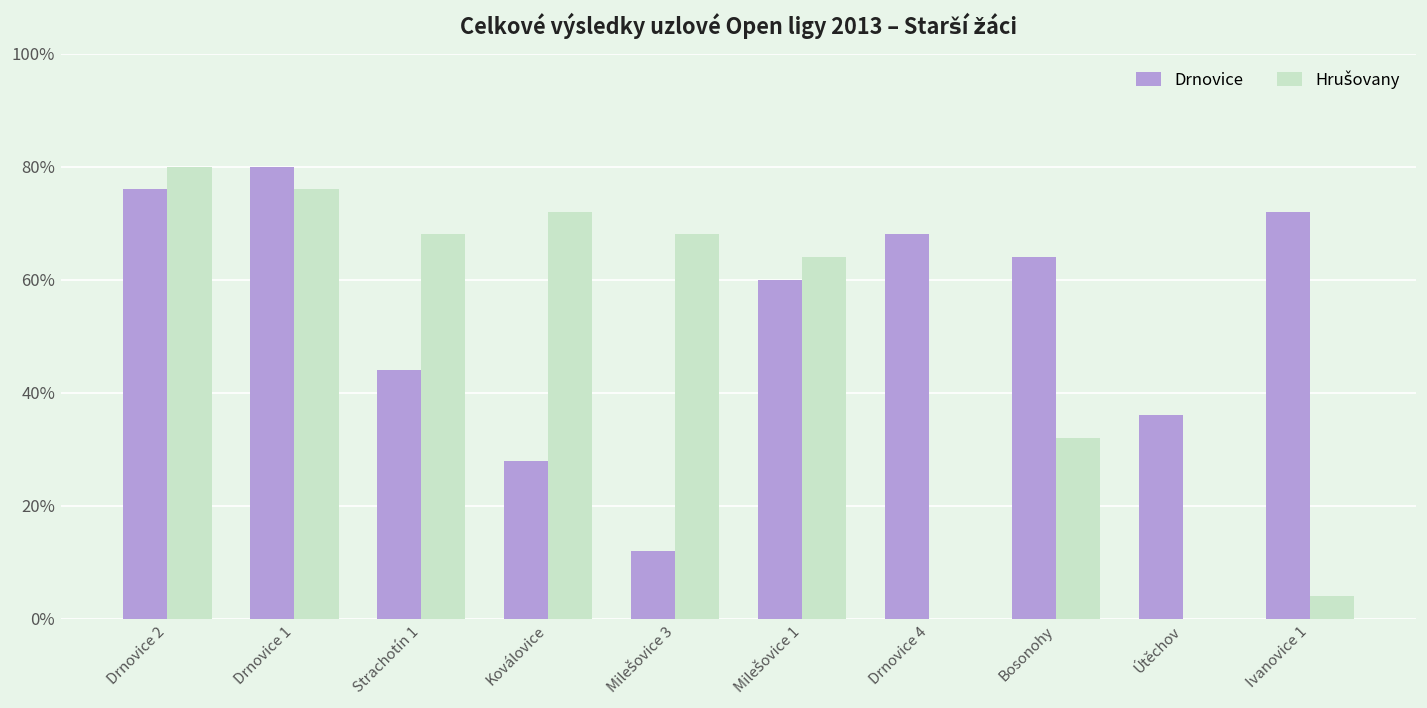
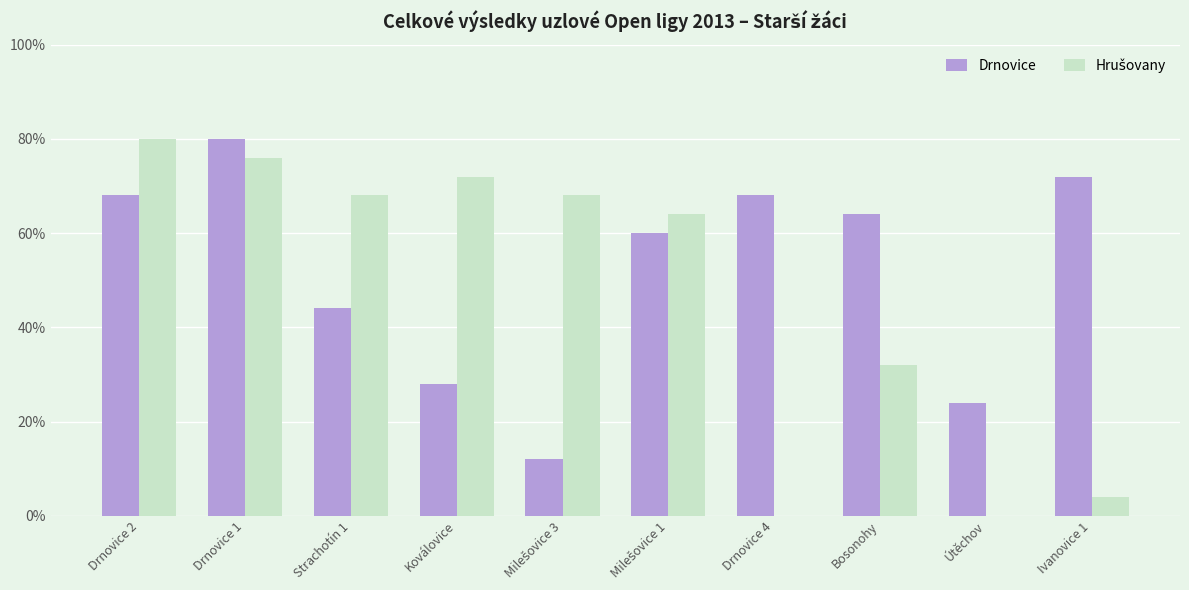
  {
    "Drnovice": {
-     "Drnovice 2": "76%",
+     "Drnovice 2": "68%",
      "Drnovice 1": "80%",
      "Strachotín 1": "44%",
      "Koválovice": "28%",
      "Milešovice 3": "12%",
      "Milešovice 1": "60%",
      "Drnovice 4": "68%",
      "Bosonohy": "64%",
-     "Útěchov": "36%",
+     "Útěchov": "24%",
      "Ivanovice 1": "72%"
    },
    "Hrušovany": {
      "Drnovice 2": "80%",
      "Drnovice 1": "76%",
      "Strachotín 1": "68%",
      "Koválovice": "72%",
      "Milešovice 3": "68%",
      "Milešovice 1": "64%",
      "Drnovice 4": "0%",
      "Bosonohy": "32%",
      "Útěchov": "0%",
      "Ivanovice 1": "4%"
    }
  }
